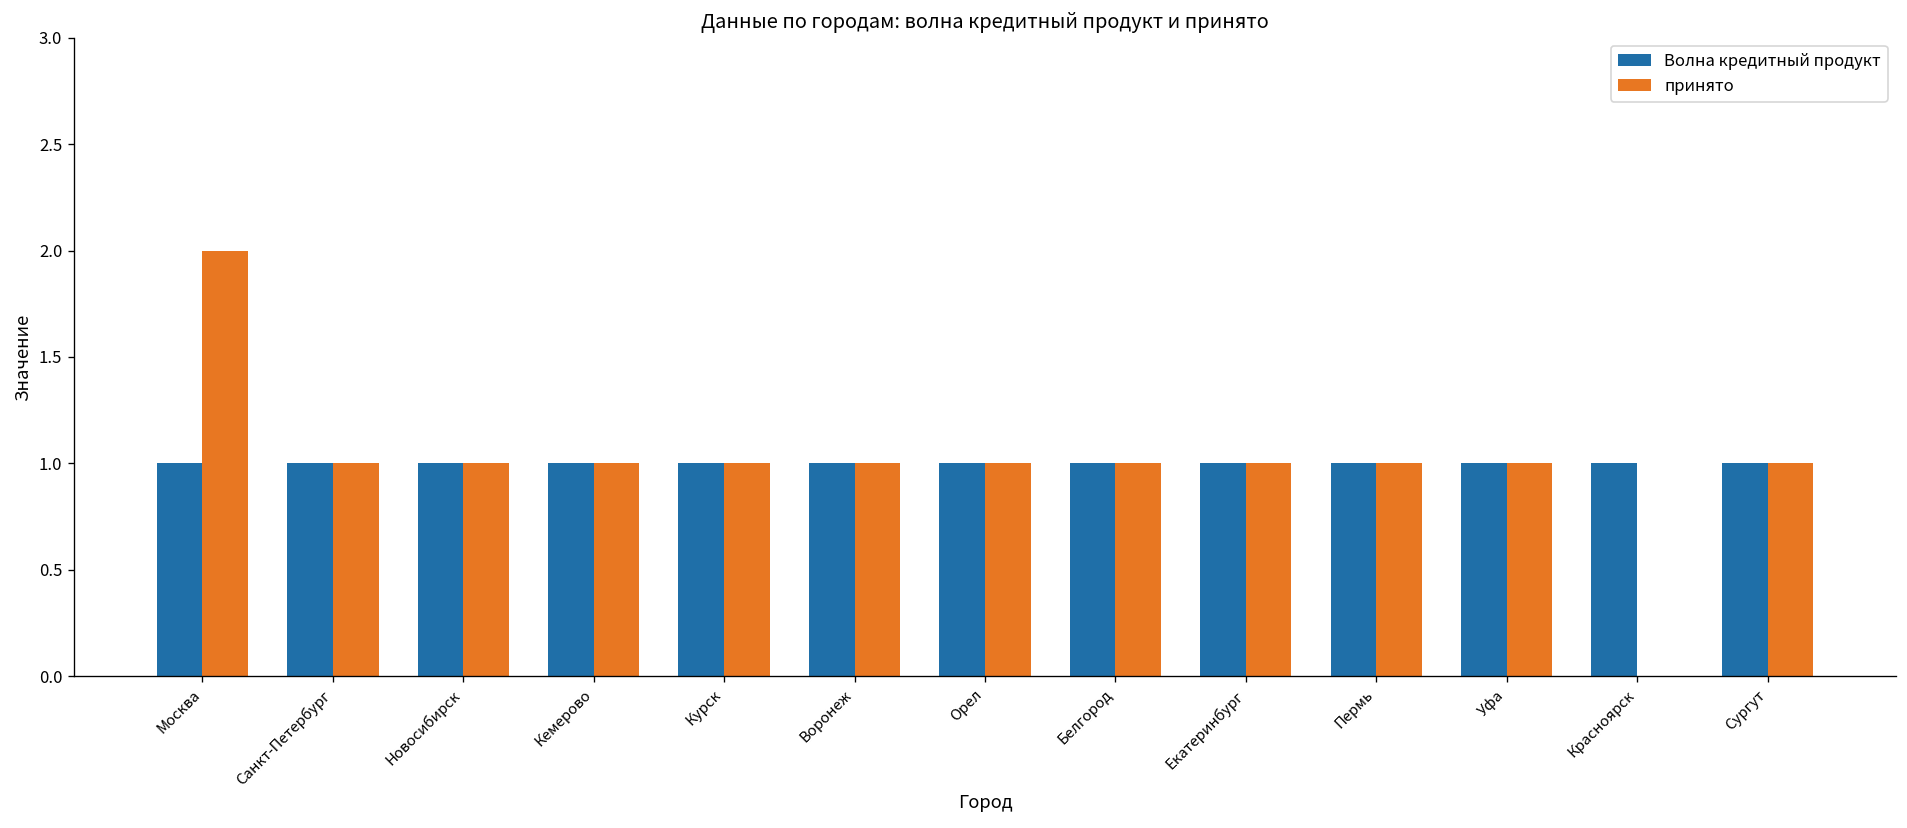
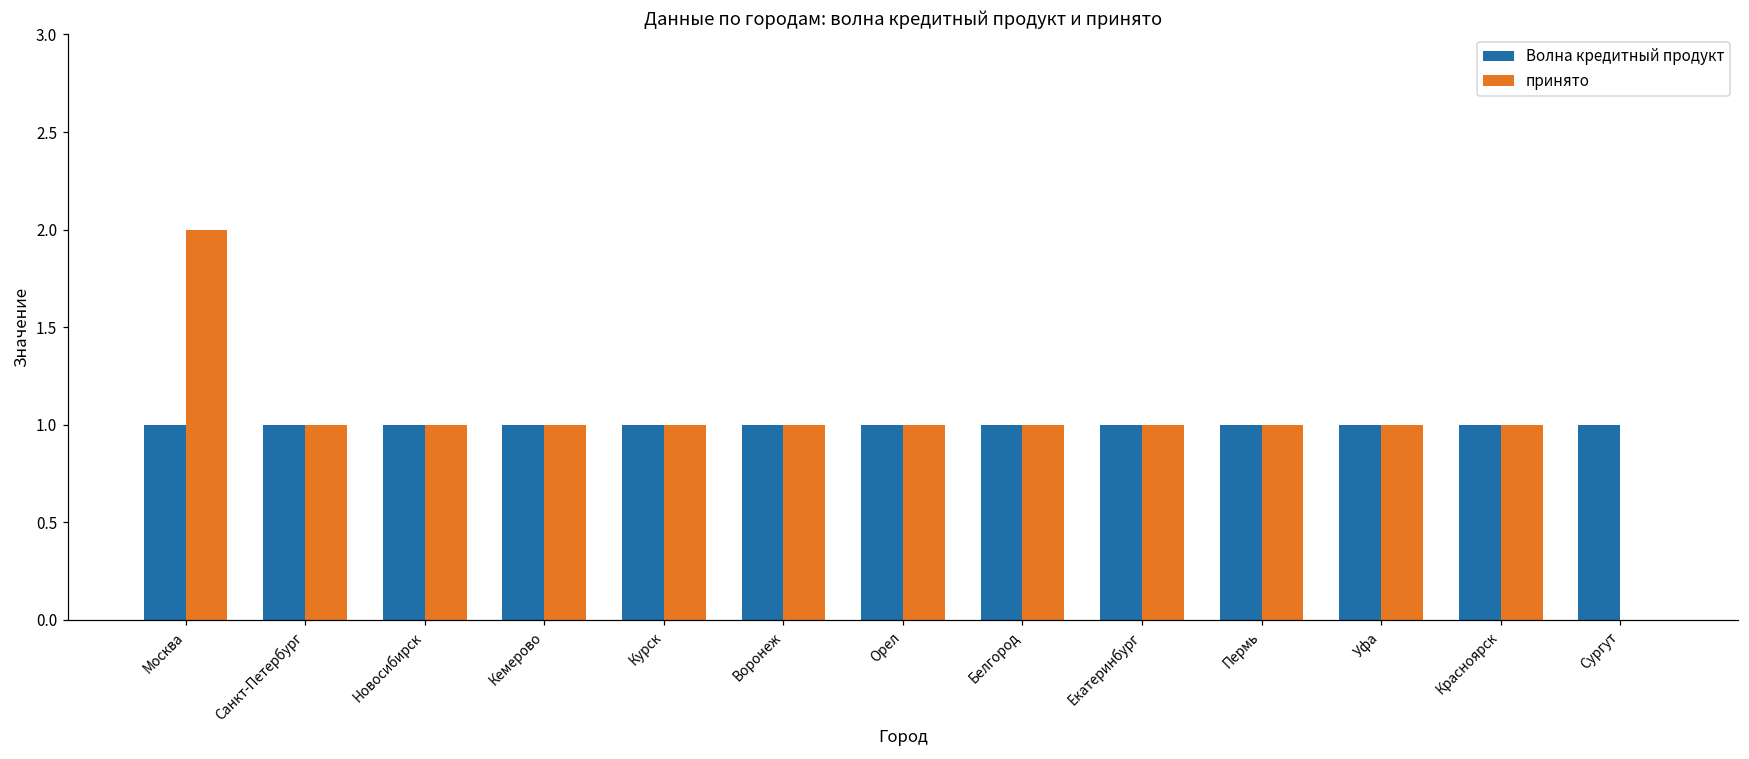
  {
    "Волна кредитный продукт": {
      "Москва": 1,
      "Санкт-Петербург": 1,
      "Новосибирск": 1,
      "Кемерово": 1,
      "Курск": 1,
      "Воронеж": 1,
      "Орел": 1,
      "Белгород": 1,
      "Екатеринбург": 1,
      "Пермь": 1,
      "Уфа": 1,
      "Красноярск": 1,
      "Сургут": 1
    },
    "принято": {
      "Москва": 2,
      "Санкт-Петербург": 1,
      "Новосибирск": 1,
      "Кемерово": 1,
      "Курск": 1,
      "Воронеж": 1,
      "Орел": 1,
      "Белгород": 1,
      "Екатеринбург": 1,
      "Пермь": 1,
      "Уфа": 1,
-     "Красноярск": 0,
-     "Сургут": 1
+     "Красноярск": 1,
+     "Сургут": 0
    }
  }
